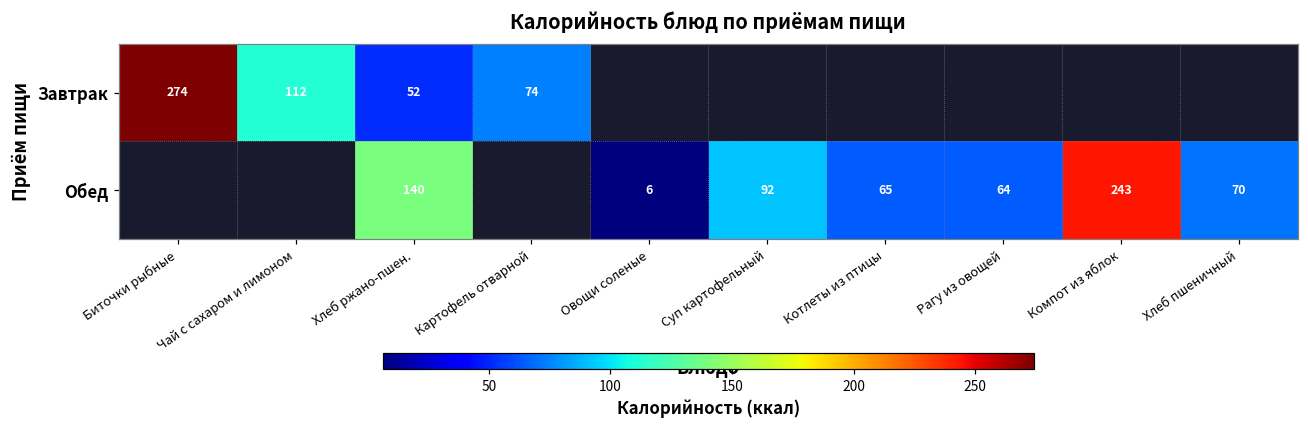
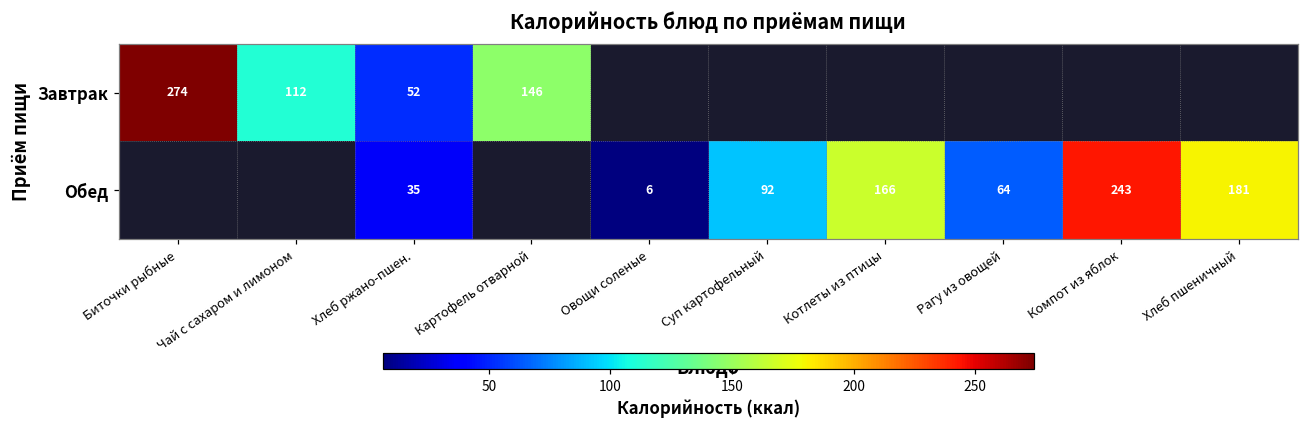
  {
    "Завтрак": {
      "Биточки рыбные": 274,
      "Чай с сахаром и лимоном": 112,
      "Хлеб ржано-пшен.": 52,
-     "Картофель отварной": 74
+     "Картофель отварной": 146
    },
    "Обед": {
-     "Хлеб ржано-пшен.": 140,
+     "Хлеб ржано-пшен.": 35,
      "Овощи соленые": 6,
      "Суп картофельный": 92,
-     "Котлеты из птицы": 65,
+     "Котлеты из птицы": 166,
      "Рагу из овощей": 64,
      "Компот из яблок": 243,
-     "Хлеб пшеничный": 70
+     "Хлеб пшеничный": 181
    }
  }
